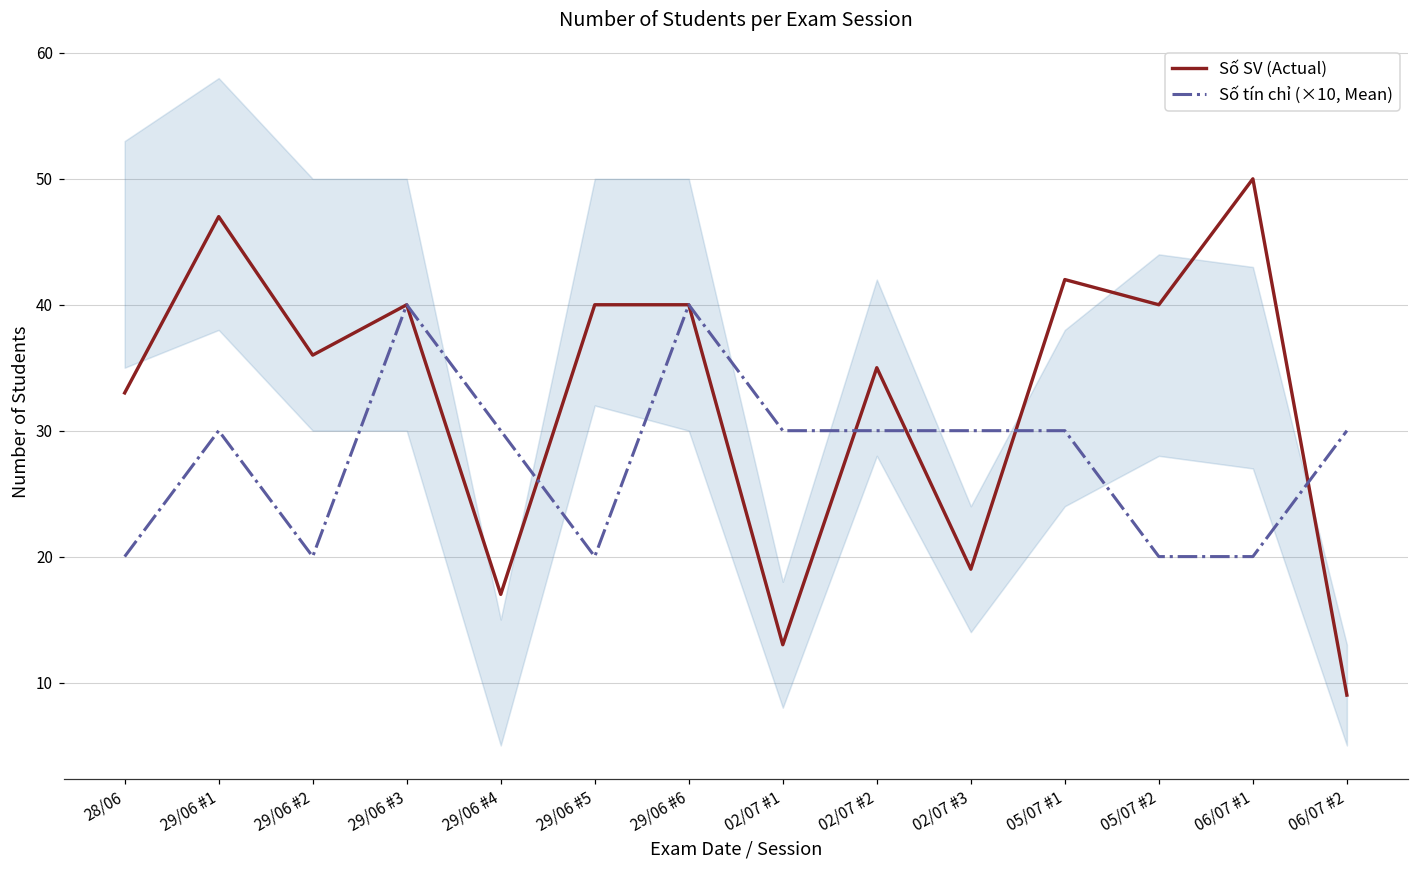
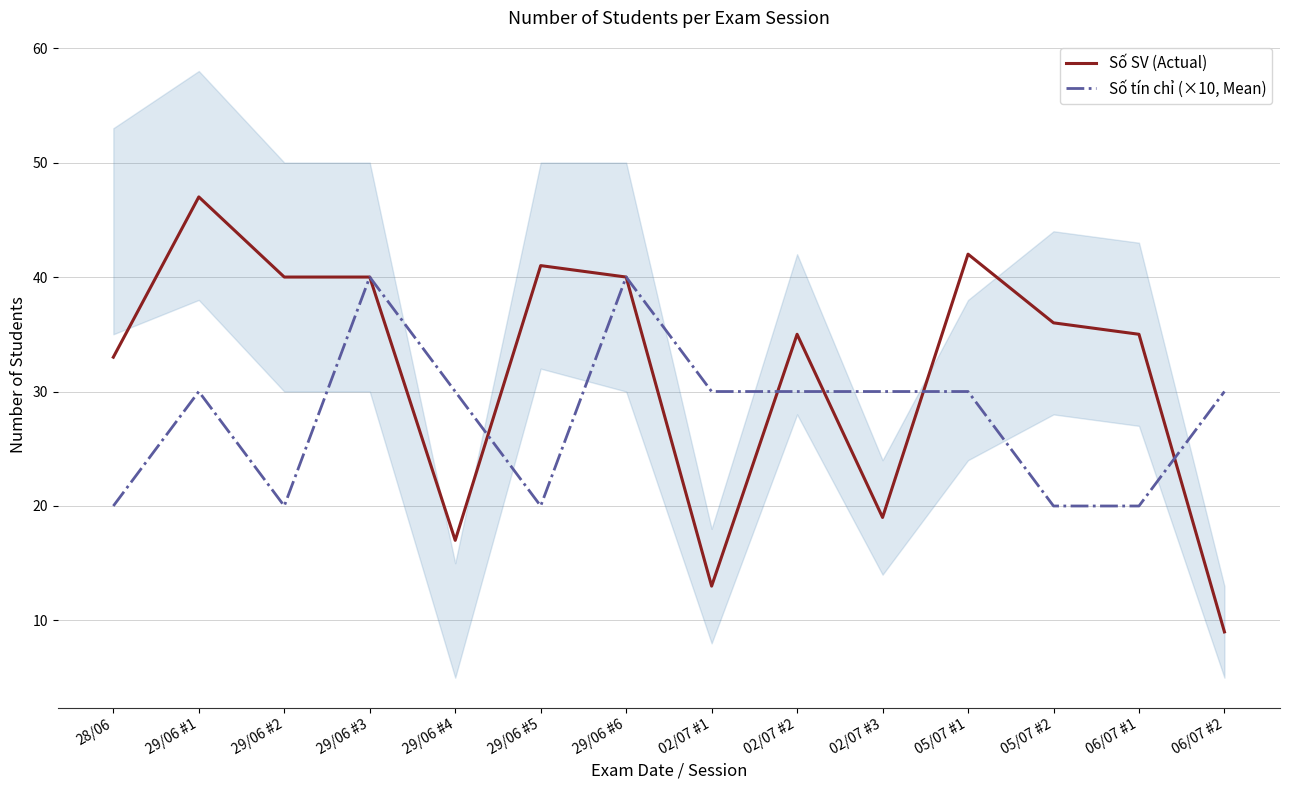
  {
    "Số SV (Actual)": {
      "28/06": 33,
      "29/06 #1": 47,
-     "29/06 #2": 36,
+     "29/06 #2": 40,
      "29/06 #4": 17,
-     "29/06 #5": 40,
+     "29/06 #5": 41,
      "02/07 #1": 13,
      "02/07 #2": 35,
      "02/07 #3": 19,
      "05/07 #1": 42,
-     "05/07 #2": 40,
-     "06/07 #1": 50,
+     "05/07 #2": 36,
+     "06/07 #1": 35,
      "06/07 #2": 9
    }
  }
